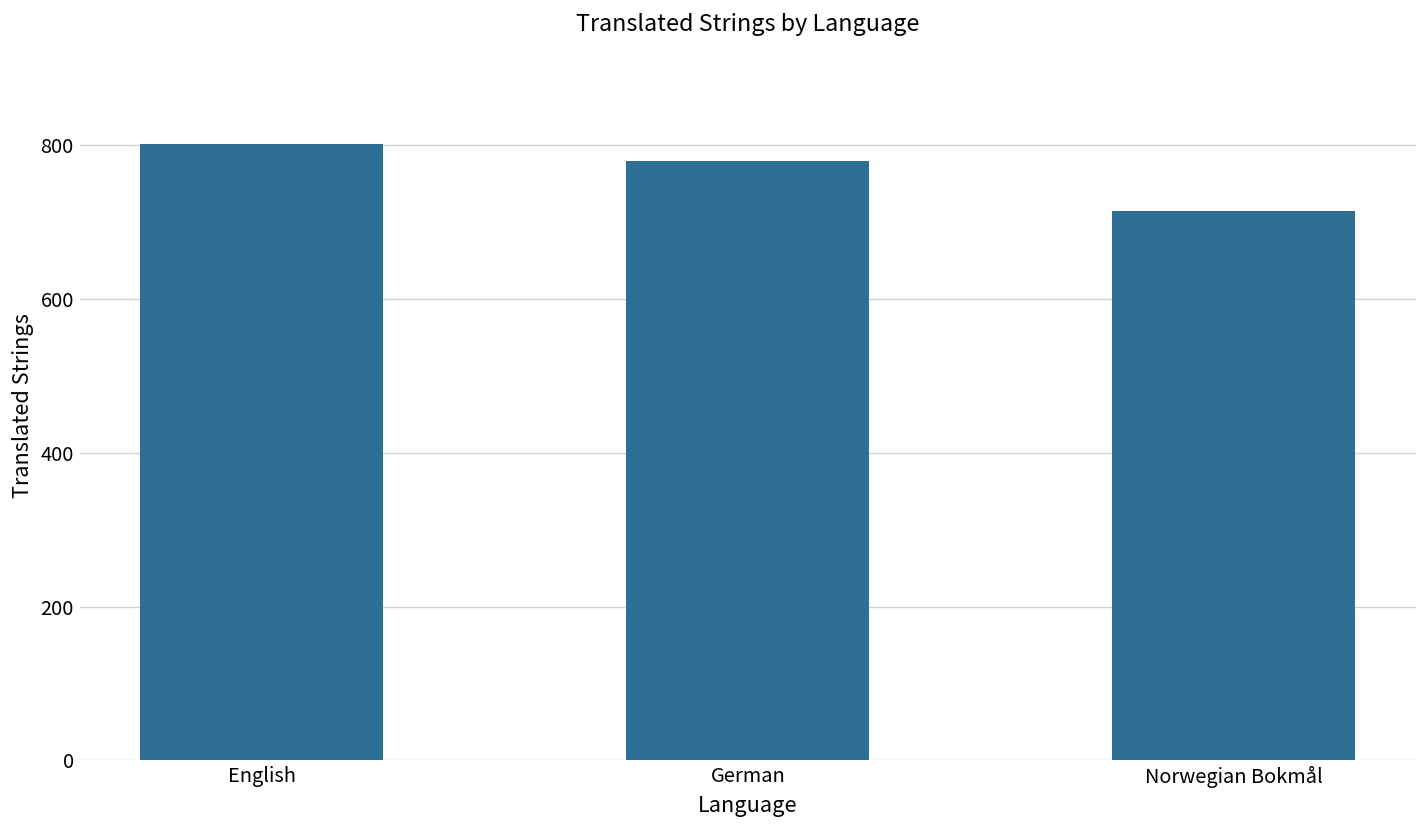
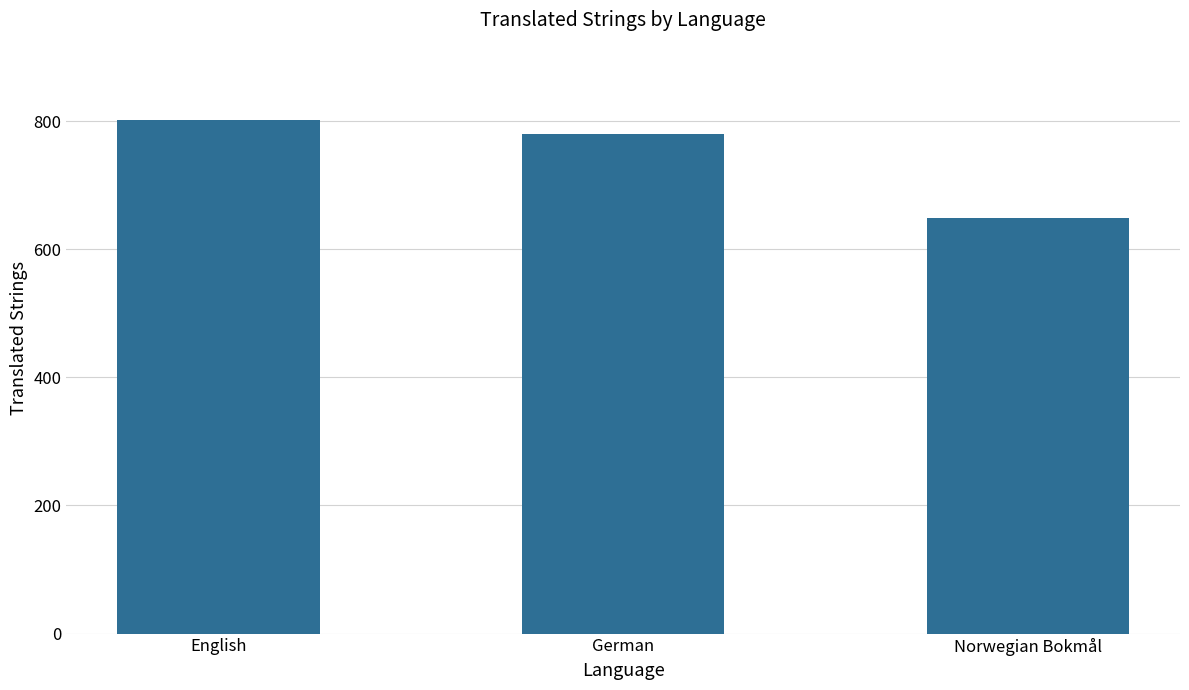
  {
    "English": 800,
    "German": 780,
-   "Norwegian Bokmål": 710
+   "Norwegian Bokmål": 650
  }
